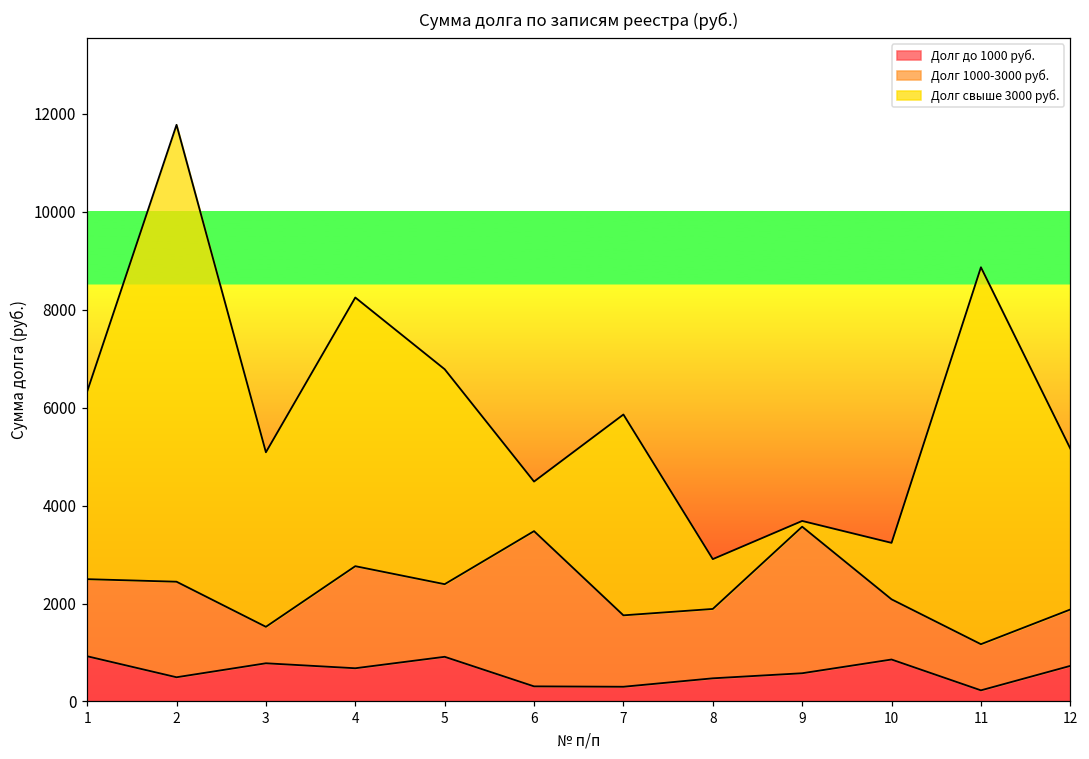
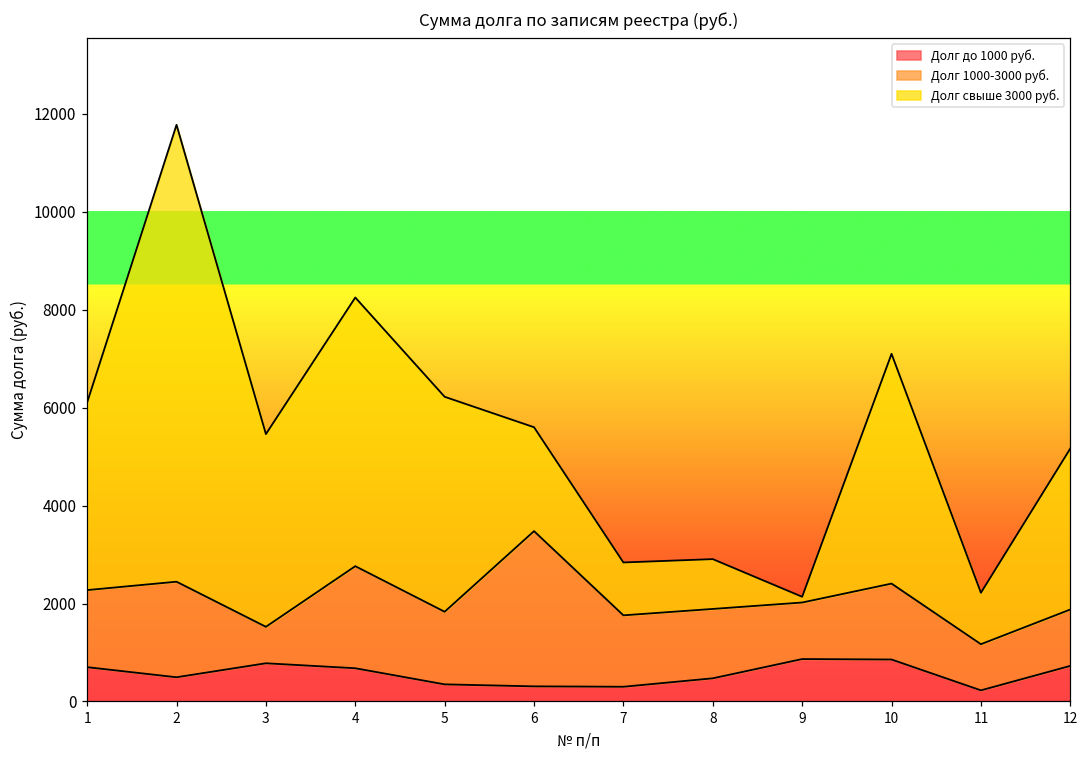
  {
    "Долг до 1000 руб.": {
-     "1": 900,
+     "1": 700,
      "2": 500,
      "3": 800,
      "4": 700,
-     "5": 900,
+     "5": 300,
      "6": 300,
      "7": 300,
      "8": 500,
-     "9": 600,
+     "9": 900,
      "10": 900,
      "11": 200,
      "12": 700
    },
    "Долг 1000-3000 руб.": {
      "1": 1600,
      "2": 2000,
      "3": 700,
      "4": 2100,
      "5": 1500,
      "6": 3200,
      "7": 1500,
      "8": 1400,
-     "9": 3000,
-     "10": 1200,
+     "9": 1200,
+     "10": 1500,
      "11": 900,
      "12": 1200
    },
    "Долг свыше 3000 руб.": {
      "1": 3800,
      "2": 9300,
-     "3": 3600,
+     "3": 3900,
      "4": 5500,
      "5": 4400,
-     "6": 1000,
-     "7": 4100,
+     "6": 2100,
+     "7": 1100,
      "8": 1000,
      "9": 100,
-     "10": 1200,
-     "11": 7700,
+     "10": 4700,
+     "11": 1100,
      "12": 3300
    }
  }
